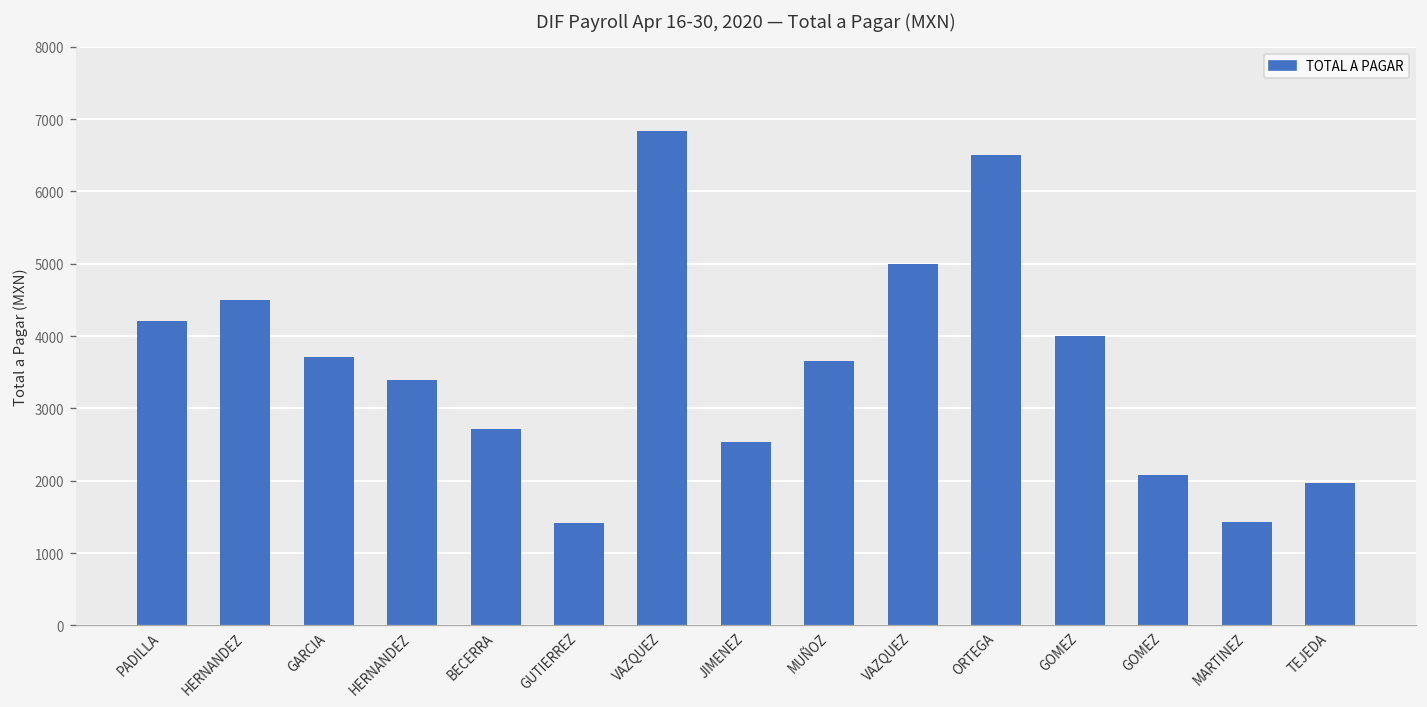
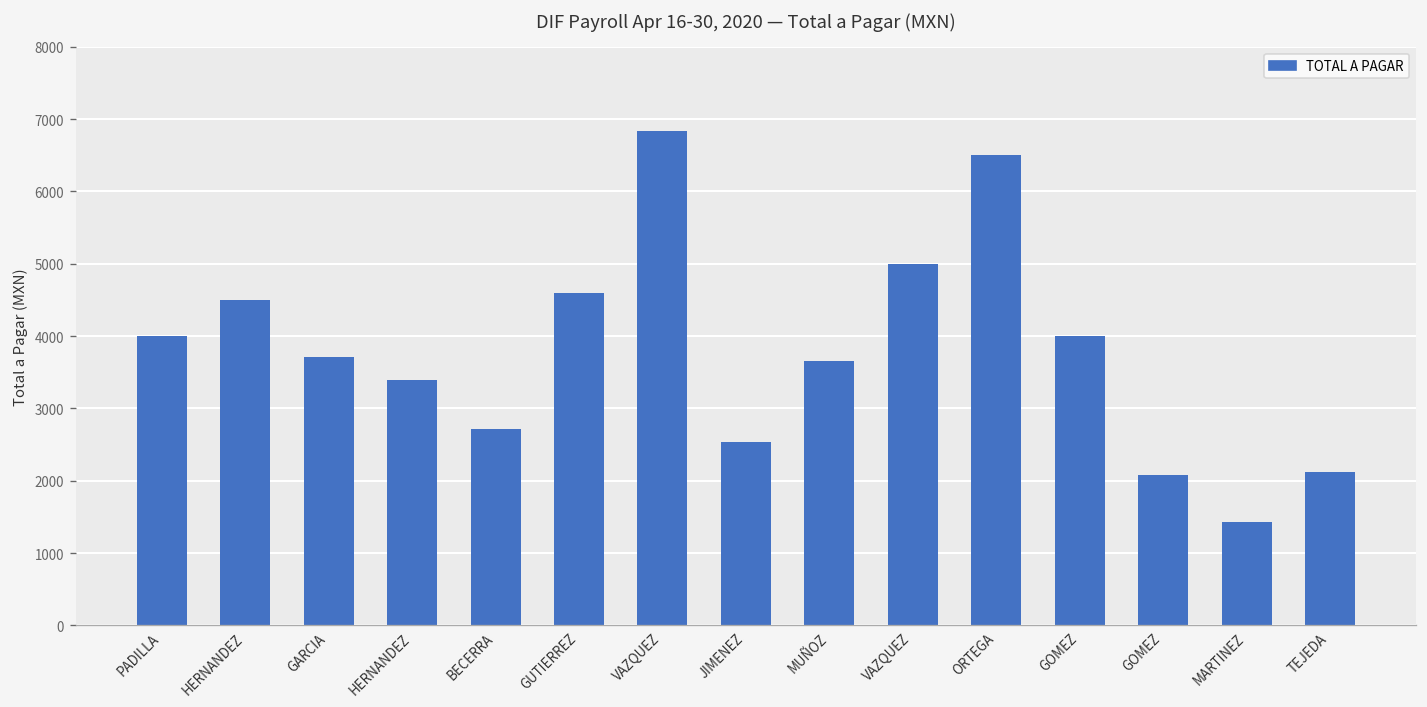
  {
-   "PADILLA": 4200,
+   "PADILLA": 4000,
    "GARCIA": 3700,
    "BECERRA": 2700,
-   "GUTIERREZ": 1400,
+   "GUTIERREZ": 4600,
    "JIMENEZ": 2500,
    "MUÑOZ": 3700,
    "ORTEGA": 6500,
    "MARTINEZ": 1400,
-   "TEJEDA": 2000
+   "TEJEDA": 2100
  }
